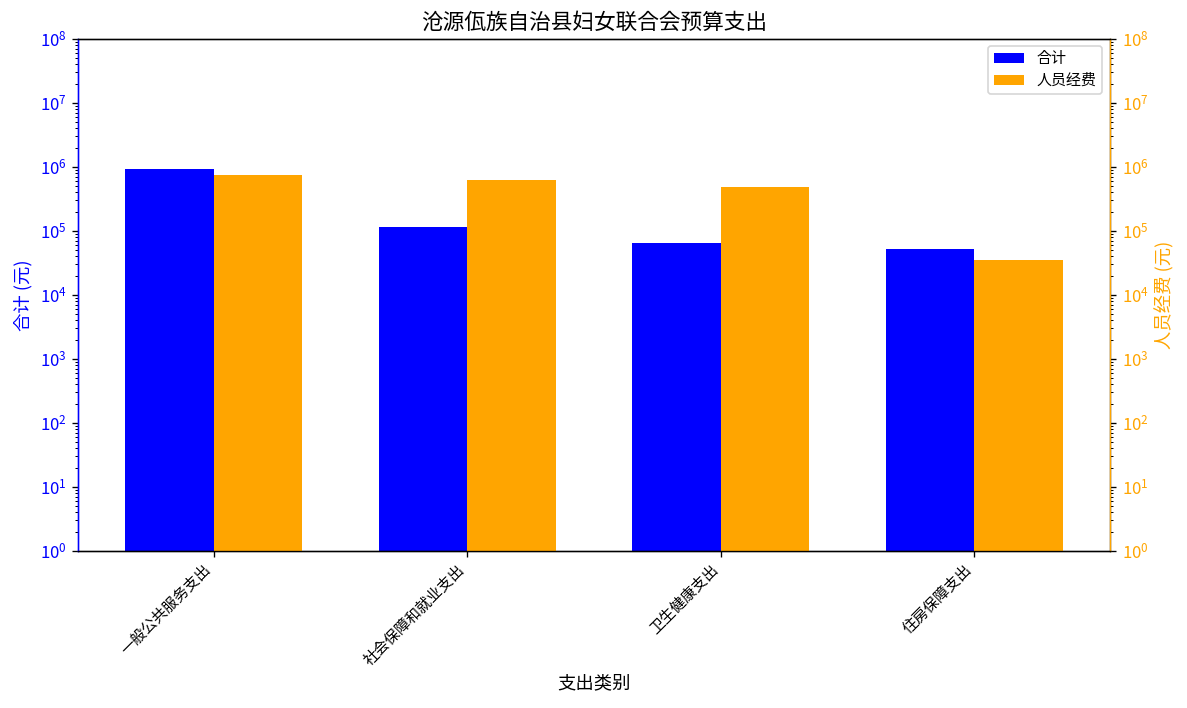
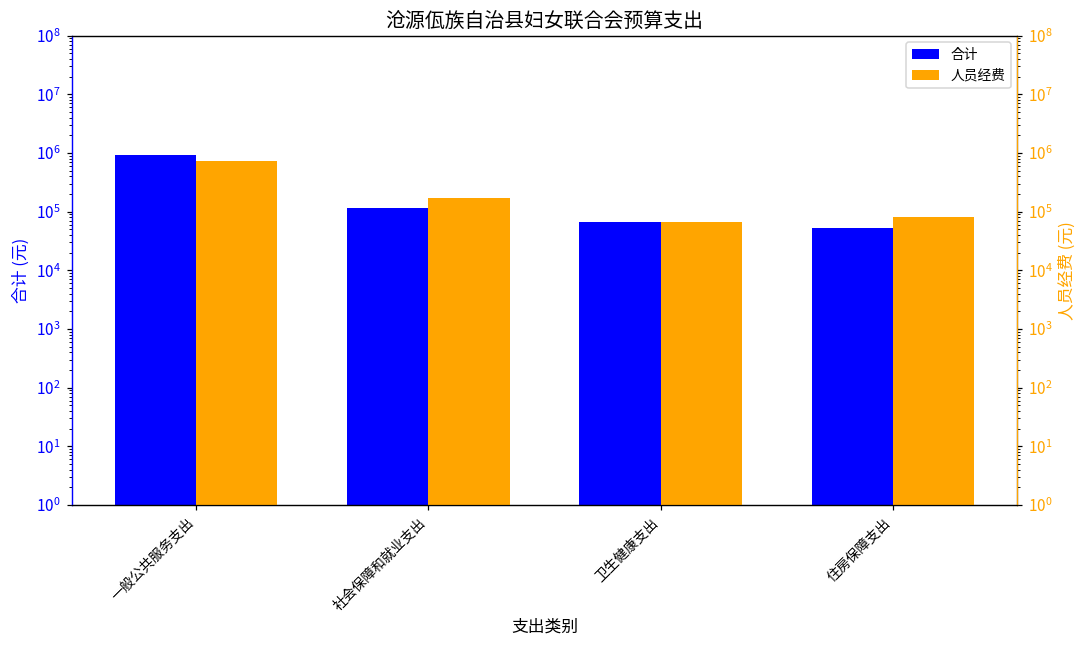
  {
    "合计": {
      "一般公共服务支出": 900000,
      "社会保障和就业支出": 110000,
      "卫生健康支出": 70000,
      "住房保障支出": 50000
    },
    "人员经费": {
      "一般公共服务支出": 700000,
-     "社会保障和就业支出": 600000,
-     "卫生健康支出": 500000,
-     "住房保障支出": 40000
+     "社会保障和就业支出": 170000,
+     "卫生健康支出": 70000,
+     "住房保障支出": 80000
    }
  }
